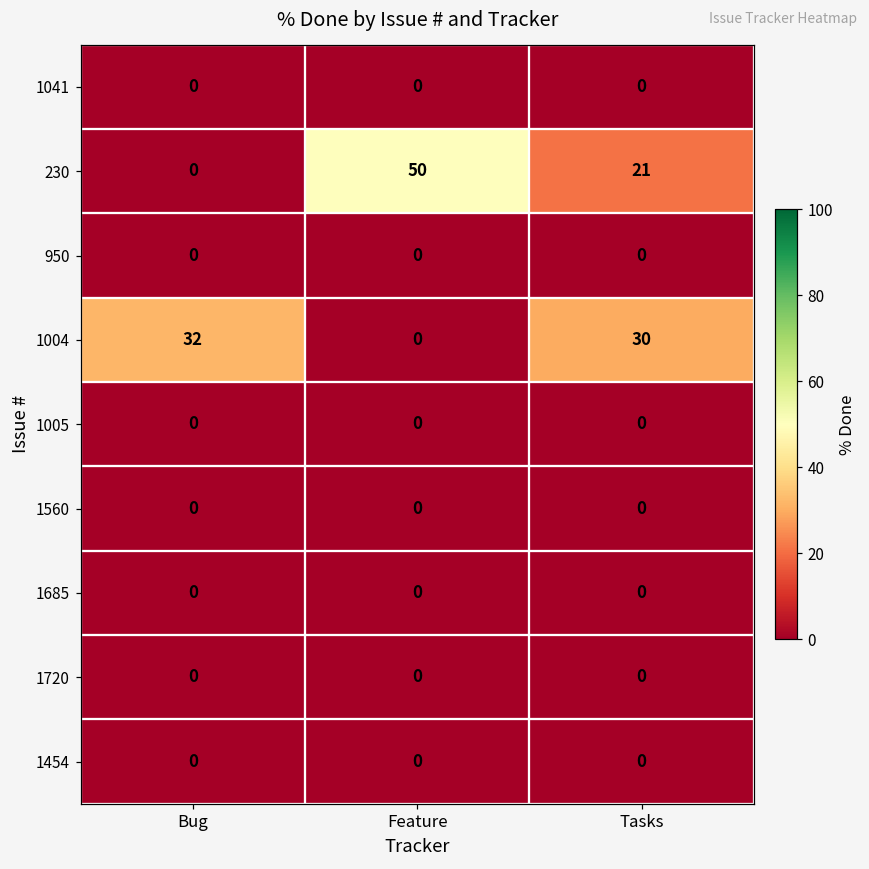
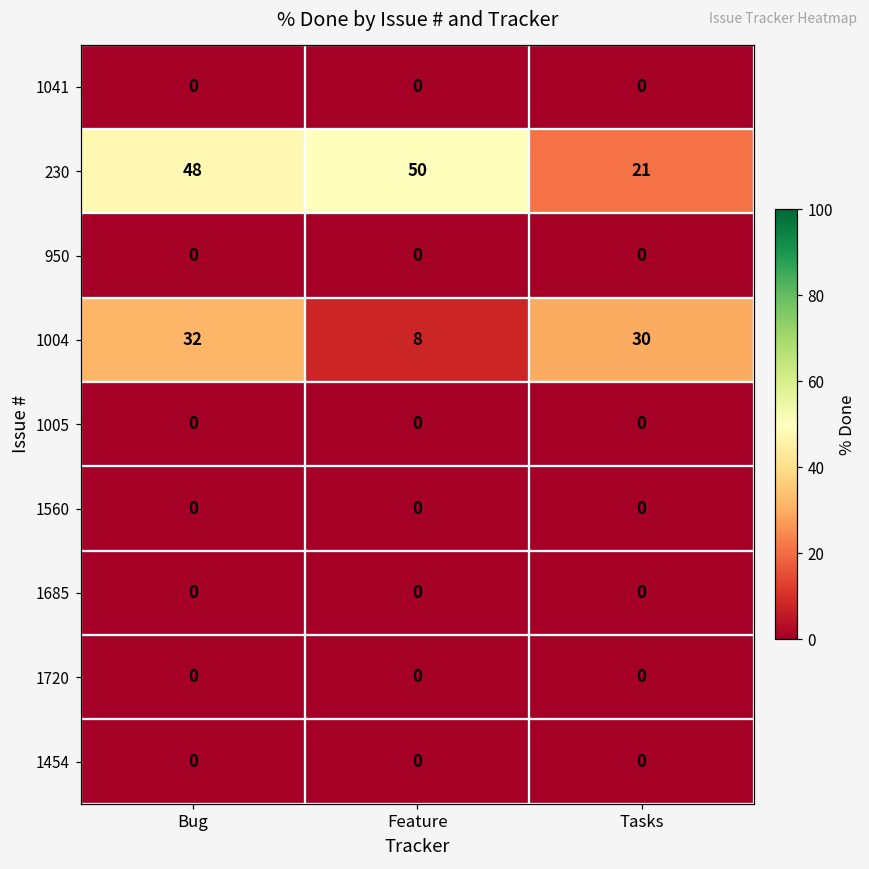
  {
    "1041": {
      "Bug": 0,
      "Feature": 0,
      "Tasks": 0
    },
    "230": {
-     "Bug": 0,
+     "Bug": 48,
      "Feature": 50,
      "Tasks": 21
    },
    "950": {
      "Bug": 0,
      "Feature": 0,
      "Tasks": 0
    },
    "1004": {
      "Bug": 32,
-     "Feature": 0,
+     "Feature": 8,
      "Tasks": 30
    },
    "1005": {
      "Bug": 0,
      "Feature": 0,
      "Tasks": 0
    },
    "1560": {
      "Bug": 0,
      "Feature": 0,
      "Tasks": 0
    },
    "1685": {
      "Bug": 0,
      "Feature": 0,
      "Tasks": 0
    },
    "1720": {
      "Bug": 0,
      "Feature": 0,
      "Tasks": 0
    },
    "1454": {
      "Bug": 0,
      "Feature": 0,
      "Tasks": 0
    }
  }
